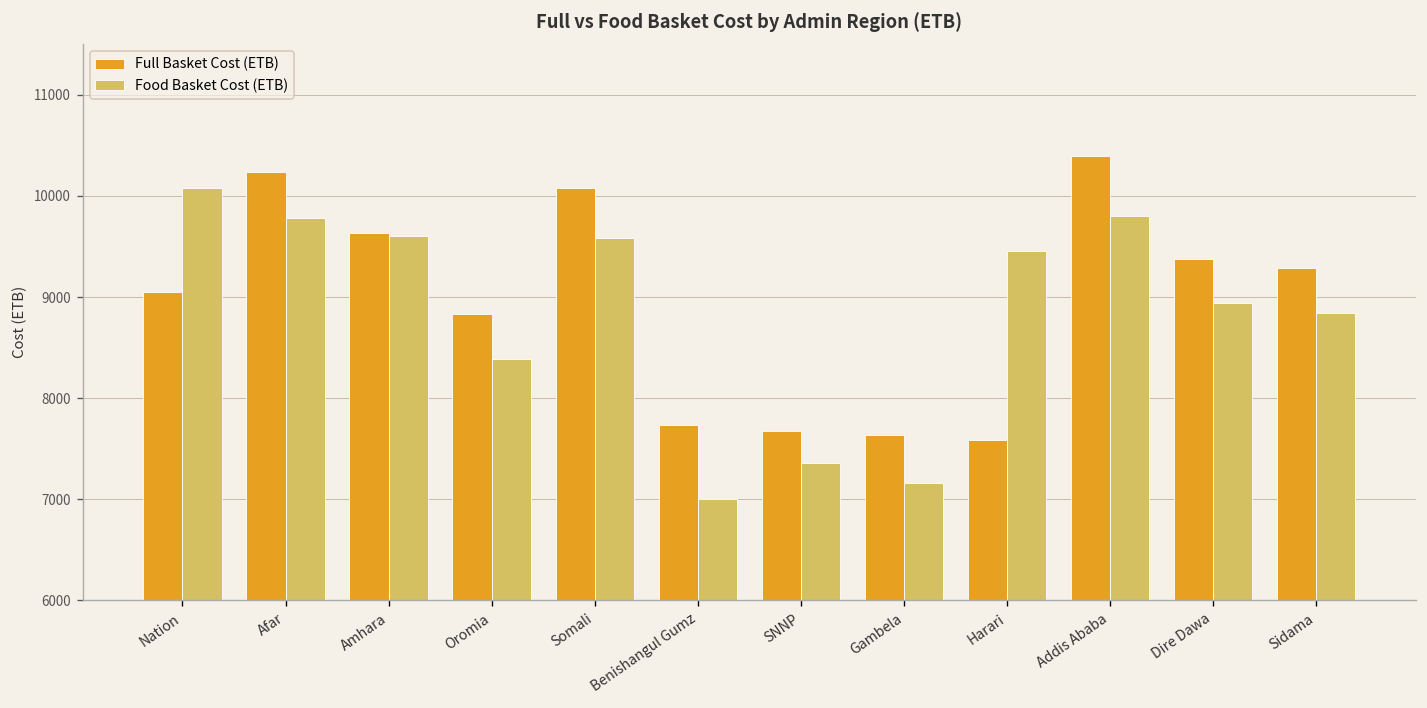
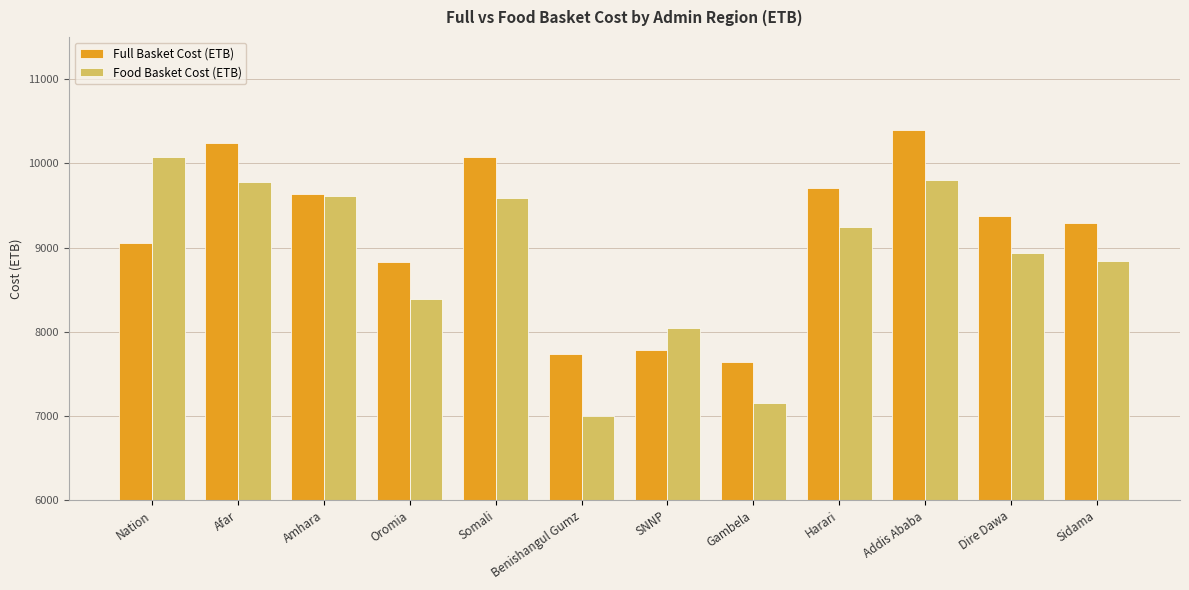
  {
    "Full Basket Cost (ETB)": {
      "Nation": 9100,
      "Afar": 10200,
      "Amhara": 9600,
      "Oromia": 8800,
      "Somali": 10100,
      "Benishangul Gumz": 7700,
-     "SNNP": 7700,
+     "SNNP": 7800,
      "Gambela": 7600,
-     "Harari": 7600,
+     "Harari": 9700,
      "Addis Ababa": 10400,
      "Dire Dawa": 9400,
      "Sidama": 9300
    },
    "Food Basket Cost (ETB)": {
      "Nation": 10100,
      "Afar": 9800,
      "Amhara": 9600,
      "Oromia": 8400,
      "Somali": 9600,
      "Benishangul Gumz": 7000,
-     "SNNP": 7400,
+     "SNNP": 8000,
      "Gambela": 7200,
-     "Harari": 9500,
+     "Harari": 9200,
      "Addis Ababa": 9800,
      "Dire Dawa": 8900,
      "Sidama": 8800
    }
  }
